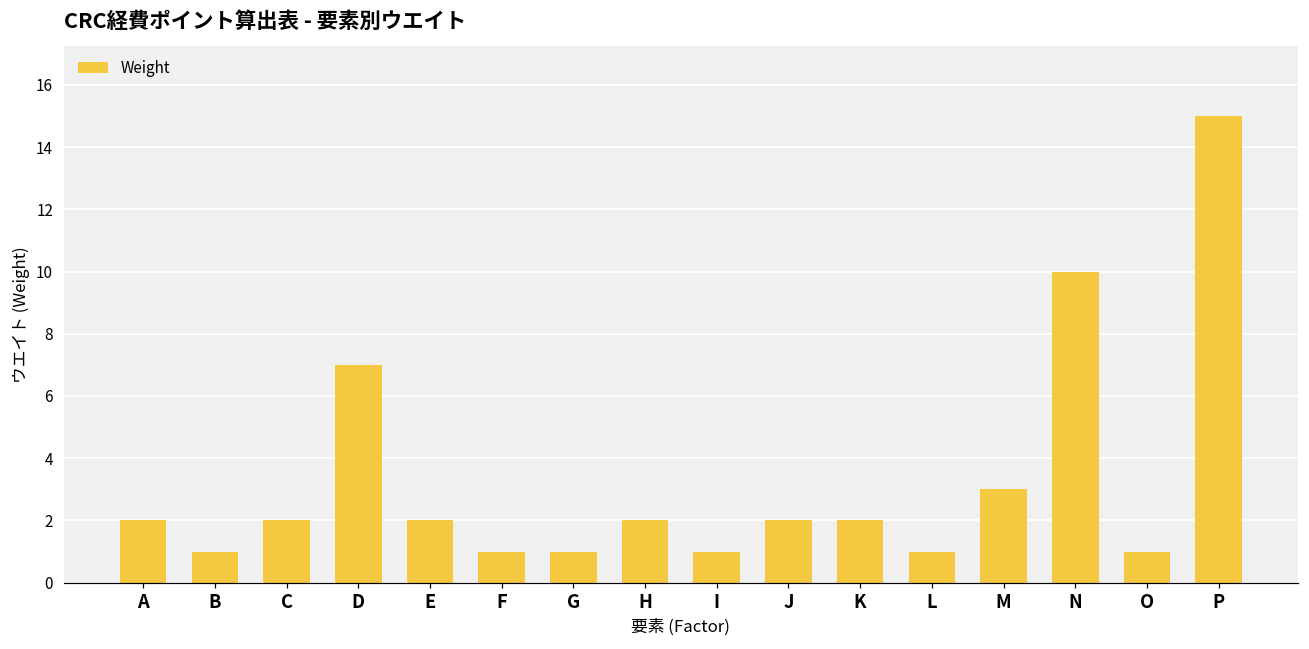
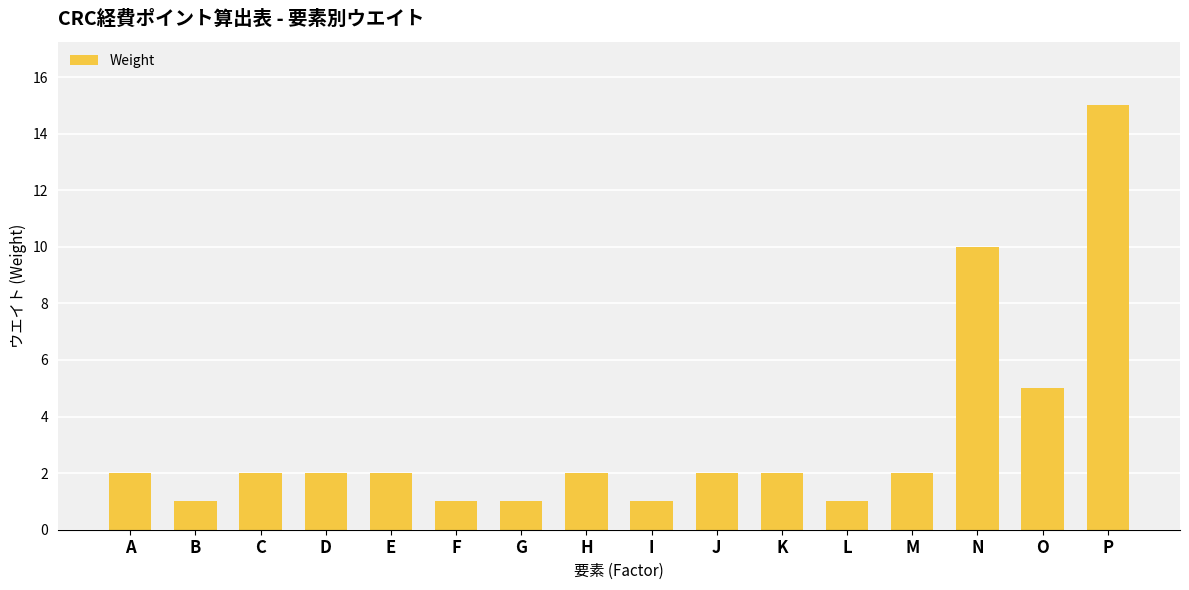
  {
    "A": 2,
    "B": 1,
    "C": 2,
-   "D": 7,
+   "D": 2,
    "E": 2,
    "F": 1,
    "G": 1,
    "H": 2,
    "I": 1,
    "J": 2,
    "K": 2,
    "L": 1,
-   "M": 3,
+   "M": 2,
    "N": 10,
-   "O": 1,
+   "O": 5,
    "P": 15
  }
